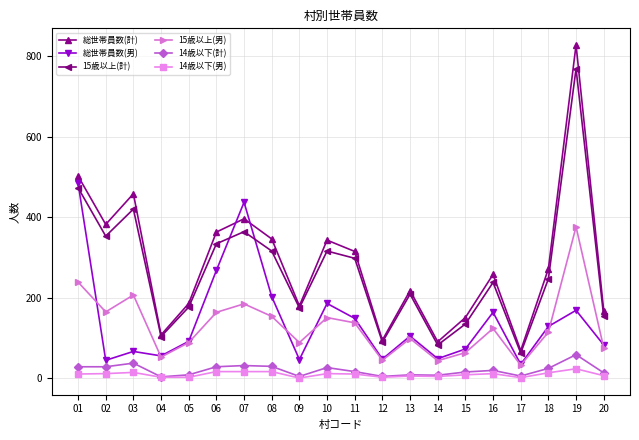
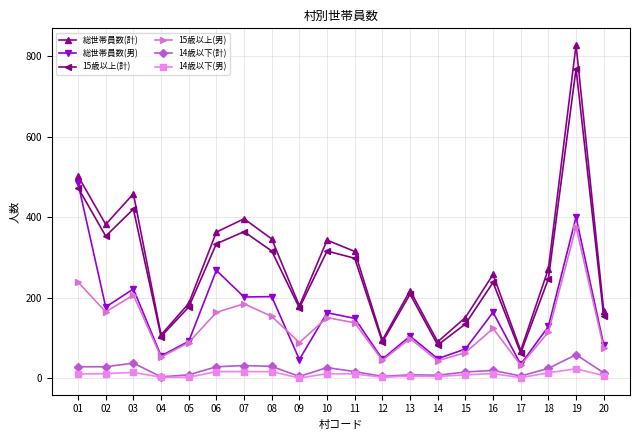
  {
    "総世帯員数(男)": {
      "01": 480,
-     "02": 50,
-     "03": 70,
+     "02": 180,
+     "03": 220,
      "06": 270,
-     "07": 440,
+     "07": 200,
      "08": 200,
      "09": 50,
-     "10": 190,
+     "10": 160,
      "11": 150,
      "15": 70,
      "16": 160,
      "18": 130,
-     "19": 170,
+     "19": 400,
      "20": 80
    }
  }
